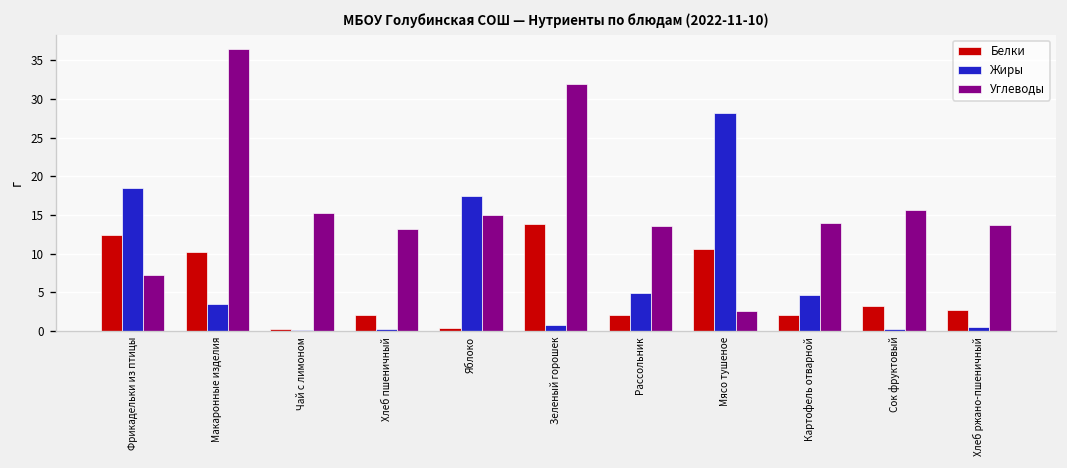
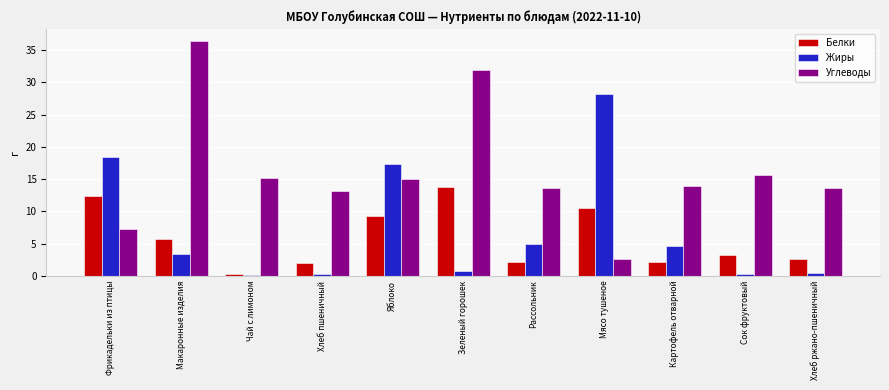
  {
    "Белки": {
      "Фрикадельки из птицы": 12,
-     "Макаронные изделия": 10,
+     "Макаронные изделия": 6,
      "Хлеб пшеничный": 2,
-     "Яблоко": 0,
+     "Яблоко": 9,
      "Зеленый горошек": 14,
      "Рассольник": 2,
      "Мясо тушеное": 11,
      "Картофель отварной": 2,
      "Сок фруктовый": 3,
      "Хлеб ржано-пшеничный": 3
    },
    "Жиры": {
      "Фрикадельки из птицы": 18,
      "Макаронные изделия": 3,
      "Яблоко": 17,
      "Зеленый горошек": 1,
      "Рассольник": 5,
      "Мясо тушеное": 28,
      "Картофель отварной": 5,
      "Хлеб ржано-пшеничный": 0
    },
    "Углеводы": {
      "Фрикадельки из птицы": 7,
      "Макаронные изделия": 36,
      "Чай с лимоном": 15,
      "Хлеб пшеничный": 13,
      "Яблоко": 15,
      "Зеленый горошек": 32,
      "Рассольник": 14,
      "Мясо тушеное": 3,
      "Картофель отварной": 14,
      "Сок фруктовый": 16,
      "Хлеб ржано-пшеничный": 14
    }
  }
